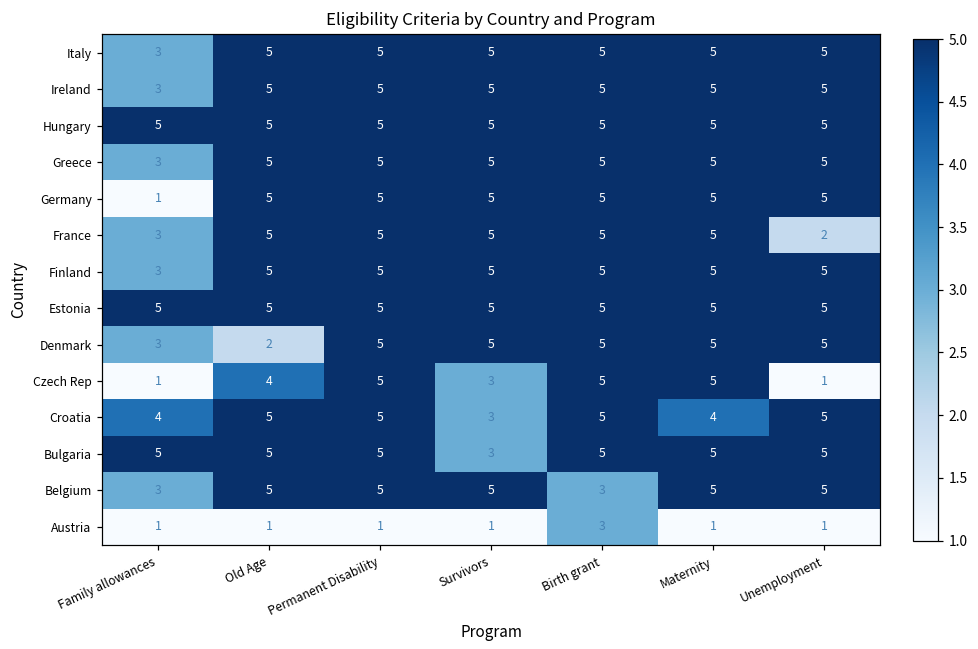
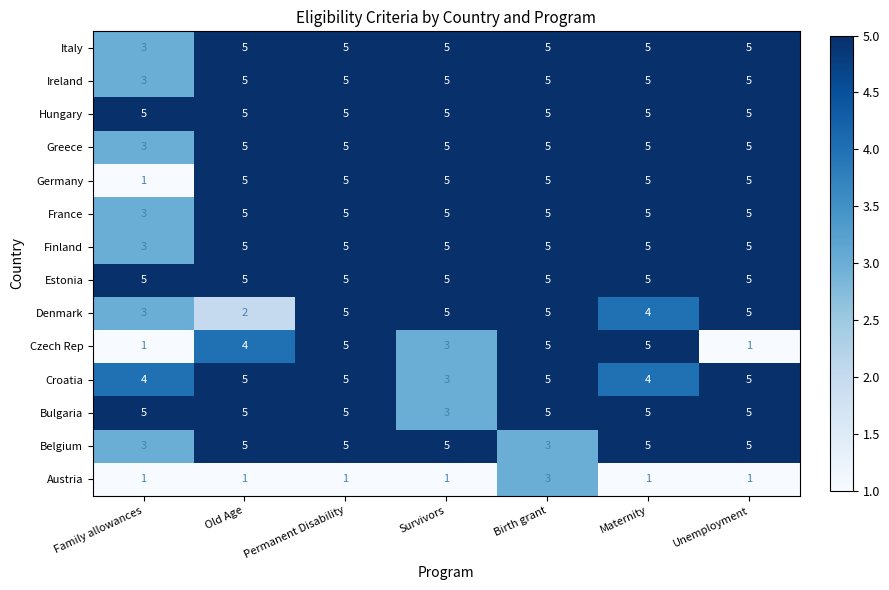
  {
    "Italy": {
      "Old Age": 5,
      "Permanent Disability": 5,
      "Survivors": 5,
      "Birth grant": 5,
      "Maternity": 5,
      "Unemployment": 5
    },
    "Ireland": {
      "Old Age": 5,
      "Permanent Disability": 5,
      "Survivors": 5,
      "Birth grant": 5,
      "Maternity": 5,
      "Unemployment": 5
    },
    "Hungary": {
      "Family allowances": 5,
      "Old Age": 5,
      "Permanent Disability": 5,
      "Survivors": 5,
      "Birth grant": 5,
      "Maternity": 5,
      "Unemployment": 5
    },
    "Greece": {
      "Old Age": 5,
      "Permanent Disability": 5,
      "Survivors": 5,
      "Birth grant": 5,
      "Maternity": 5,
      "Unemployment": 5
    },
    "Germany": {
      "Family allowances": 1,
      "Old Age": 5,
      "Permanent Disability": 5,
      "Survivors": 5,
      "Birth grant": 5,
      "Maternity": 5,
      "Unemployment": 5
    },
    "France": {
      "Old Age": 5,
      "Permanent Disability": 5,
      "Survivors": 5,
      "Birth grant": 5,
      "Maternity": 5,
-     "Unemployment": 2
+     "Unemployment": 5
    },
    "Finland": {
      "Old Age": 5,
      "Permanent Disability": 5,
      "Survivors": 5,
      "Birth grant": 5,
      "Maternity": 5,
      "Unemployment": 5
    },
    "Estonia": {
      "Family allowances": 5,
      "Old Age": 5,
      "Permanent Disability": 5,
      "Survivors": 5,
      "Birth grant": 5,
      "Maternity": 5,
      "Unemployment": 5
    },
    "Denmark": {
      "Old Age": 2,
      "Permanent Disability": 5,
      "Survivors": 5,
      "Birth grant": 5,
-     "Maternity": 5,
+     "Maternity": 4,
      "Unemployment": 5
    },
    "Czech Rep": {
      "Family allowances": 1,
      "Old Age": 4,
      "Permanent Disability": 5,
      "Birth grant": 5,
      "Maternity": 5,
      "Unemployment": 1
    },
    "Croatia": {
      "Family allowances": 4,
      "Old Age": 5,
      "Permanent Disability": 5,
      "Birth grant": 5,
      "Maternity": 4,
      "Unemployment": 5
    },
    "Bulgaria": {
      "Family allowances": 5,
      "Old Age": 5,
      "Permanent Disability": 5,
      "Birth grant": 5,
      "Maternity": 5,
      "Unemployment": 5
    },
    "Belgium": {
      "Old Age": 5,
      "Permanent Disability": 5,
      "Survivors": 5,
      "Maternity": 5,
      "Unemployment": 5
    },
    "Austria": {
      "Family allowances": 1,
      "Old Age": 1,
      "Permanent Disability": 1,
      "Survivors": 1,
      "Maternity": 1,
      "Unemployment": 1
    }
  }
